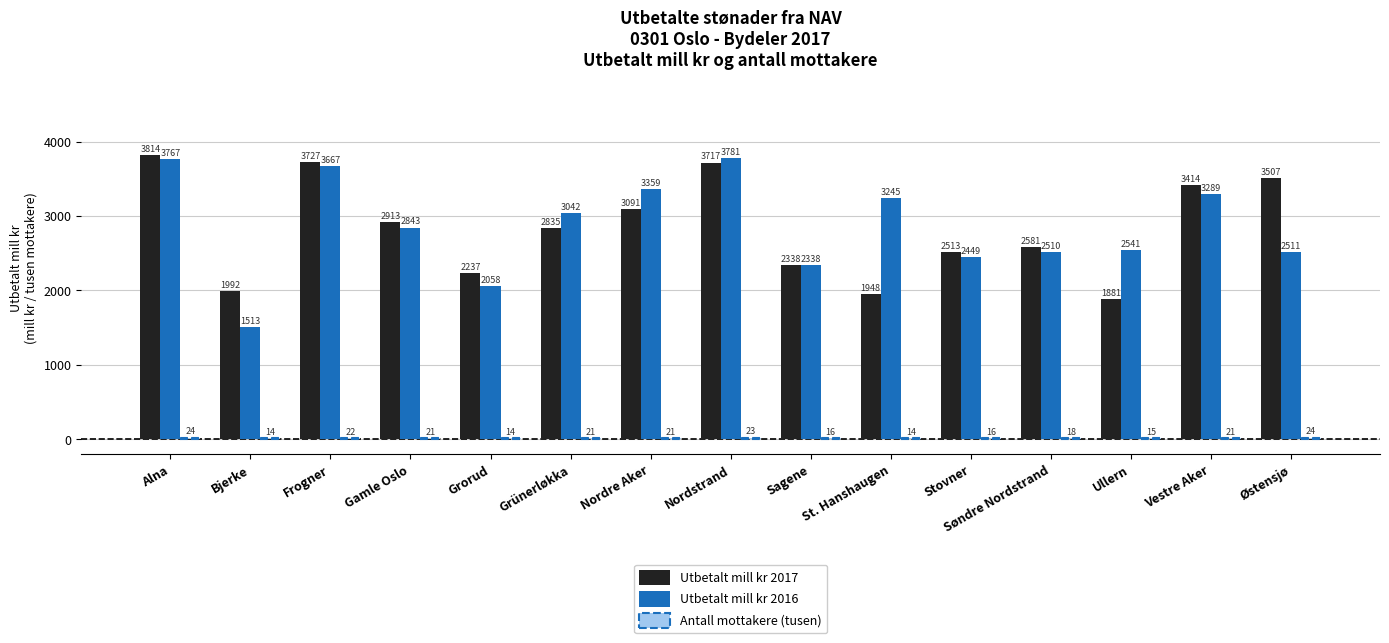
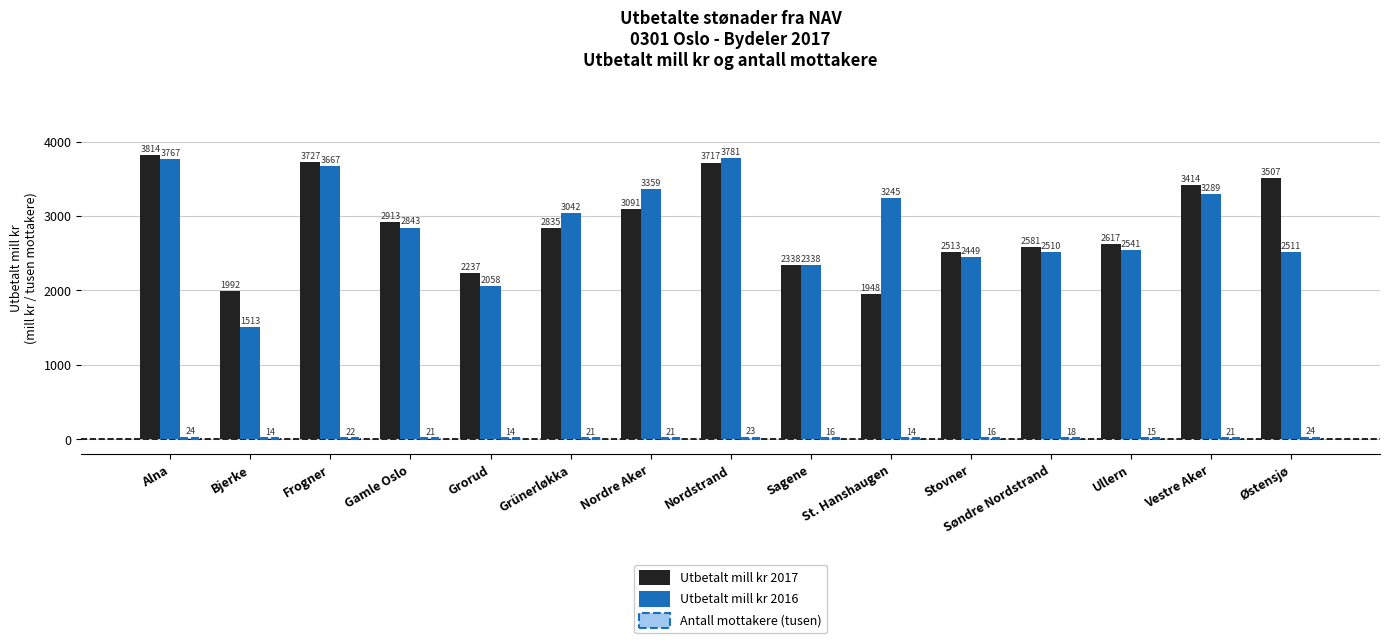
  {
    "Utbetalt mill kr 2017": {
      "Alna": 3814,
      "Bjerke": 1992,
      "Frogner": 3727,
      "Gamle Oslo": 2913,
      "Grorud": 2237,
      "Grünerløkka": 2835,
      "Nordre Aker": 3091,
      "Nordstrand": 3717,
      "Sagene": 2338,
      "St. Hanshaugen": 1948,
      "Stovner": 2513,
      "Søndre Nordstrand": 2581,
-     "Ullern": 1881,
+     "Ullern": 2617,
      "Vestre Aker": 3414,
      "Østensjø": 3507
    },
    "Utbetalt mill kr 2016": {
      "Alna": 3767,
      "Bjerke": 1513,
      "Frogner": 3667,
      "Gamle Oslo": 2843,
      "Grorud": 2058,
      "Grünerløkka": 3042,
      "Nordre Aker": 3359,
      "Nordstrand": 3781,
      "Sagene": 2338,
      "St. Hanshaugen": 3245,
      "Stovner": 2449,
      "Søndre Nordstrand": 2510,
      "Ullern": 2541,
      "Vestre Aker": 3289,
      "Østensjø": 2511
    },
    "Antall mottakere (tusen)": {
      "Alna": 24,
      "Bjerke": 14,
      "Frogner": 22,
      "Gamle Oslo": 21,
      "Grorud": 14,
      "Grünerløkka": 21,
      "Nordre Aker": 21,
      "Nordstrand": 23,
      "Sagene": 16,
      "St. Hanshaugen": 14,
      "Stovner": 16,
      "Søndre Nordstrand": 18,
      "Ullern": 15,
      "Vestre Aker": 21,
      "Østensjø": 24
    }
  }
